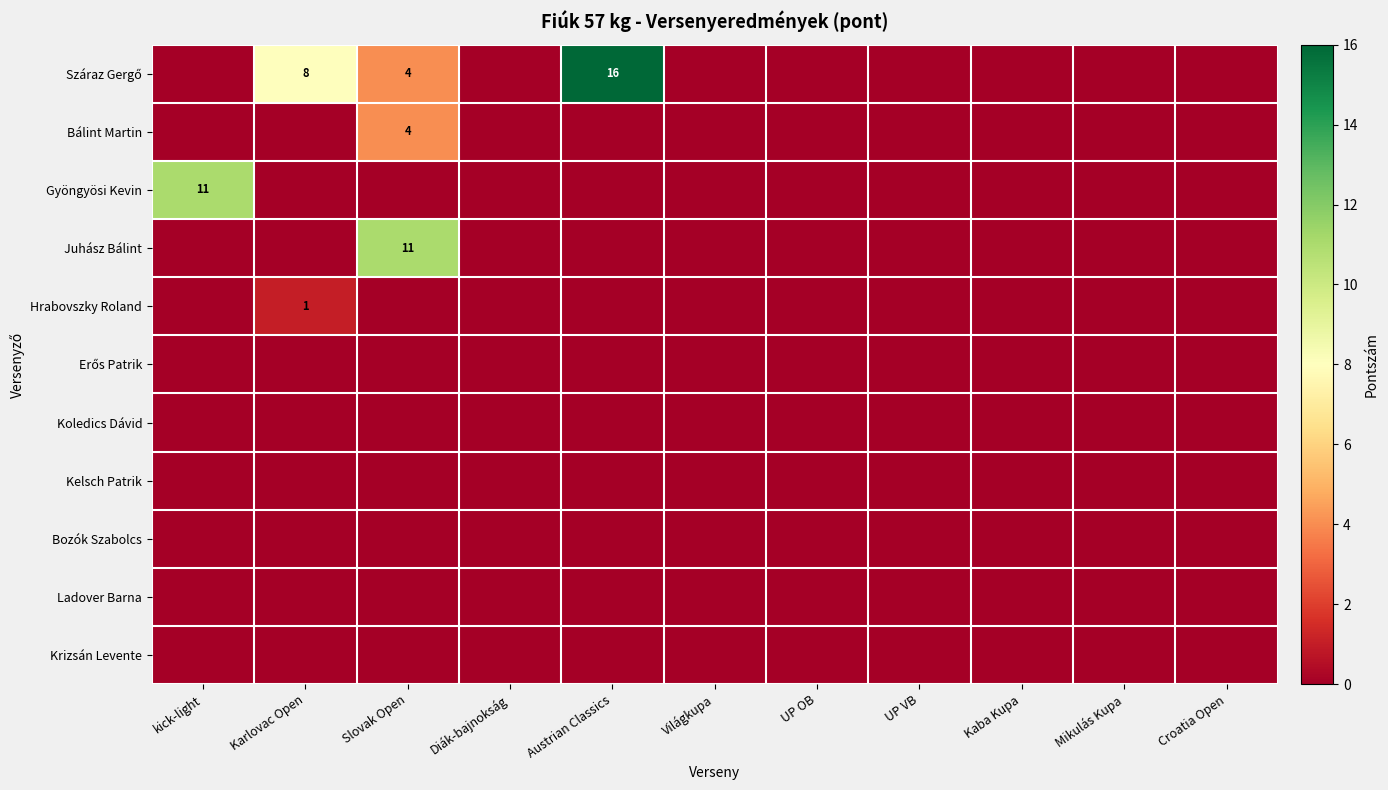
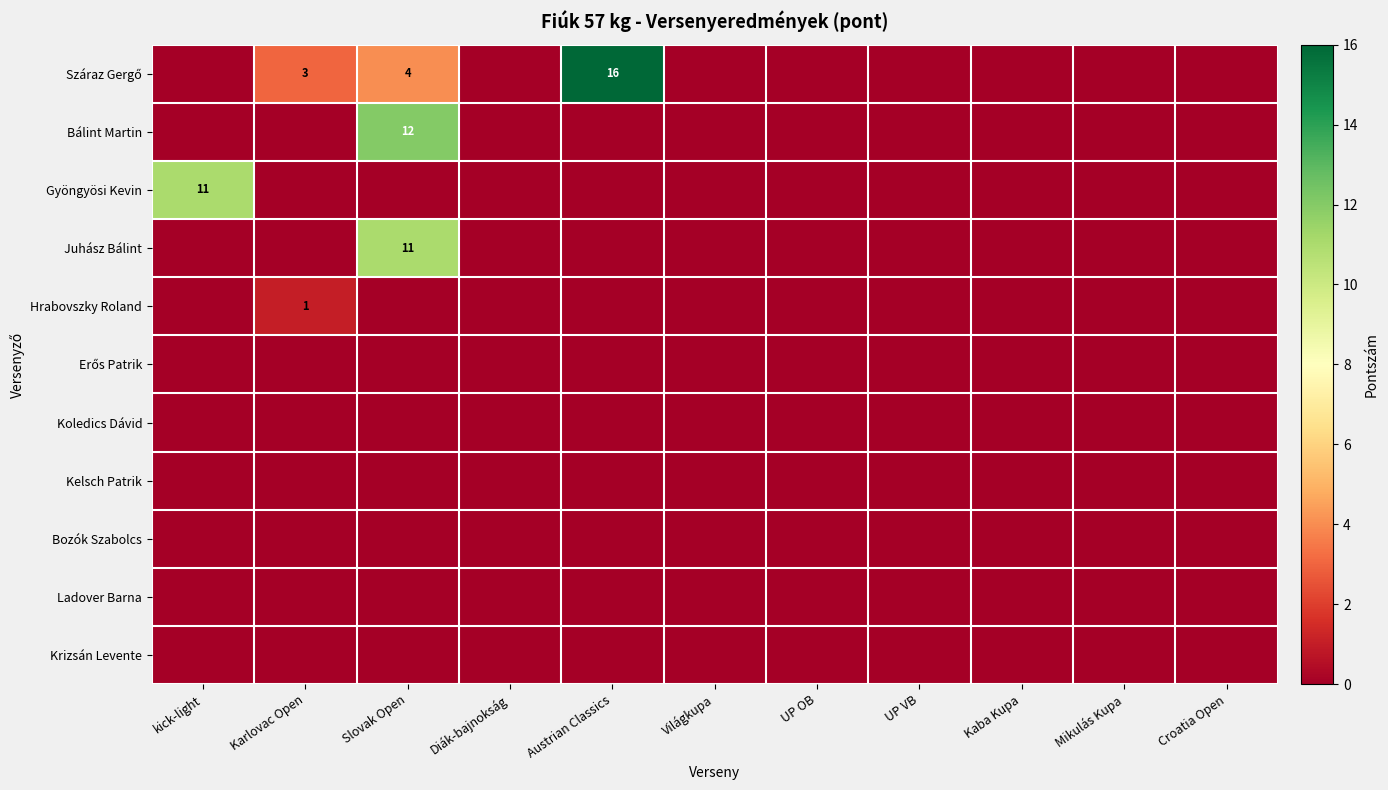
  {
    "Száraz Gergő": {
-     "Karlovac Open": 8,
+     "Karlovac Open": 3,
      "Slovak Open": 4,
      "Austrian Classics": 16
    },
    "Bálint Martin": {
-     "Slovak Open": 4
+     "Slovak Open": 12
    },
    "Gyöngyösi Kevin": {
      "kick-light": 11
    },
    "Juhász Bálint": {
      "Slovak Open": 11
    },
    "Hrabovszky Roland": {
      "Karlovac Open": 1
    }
  }
